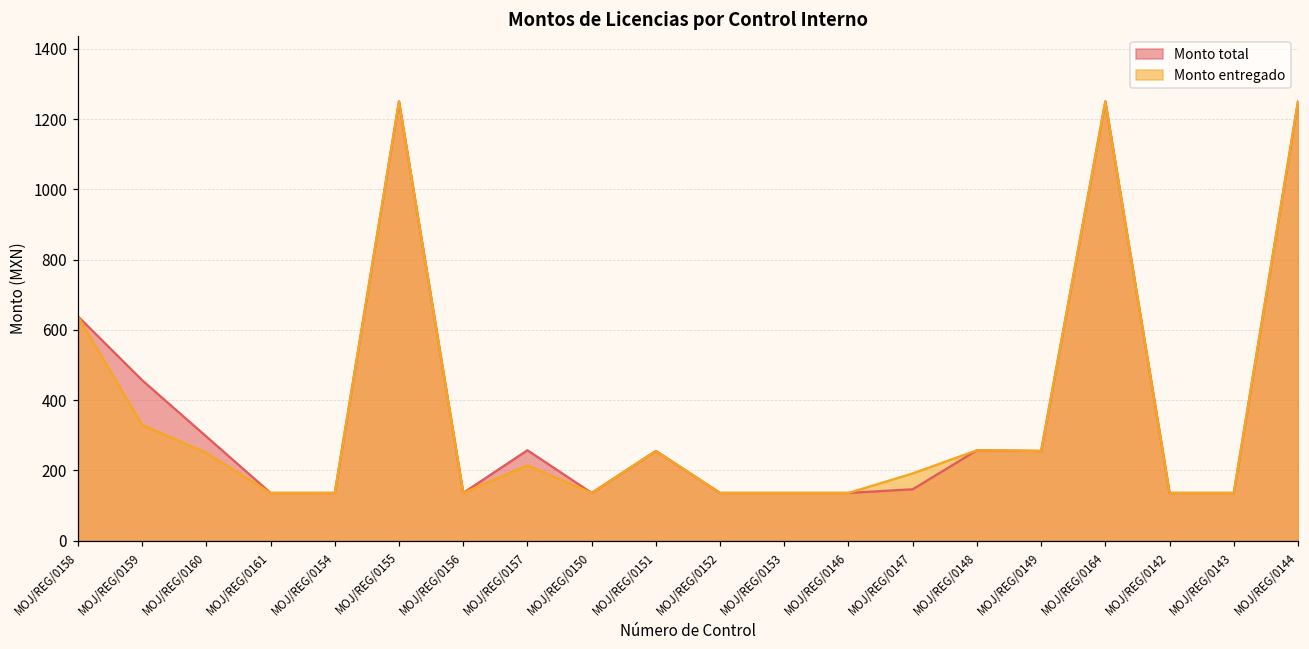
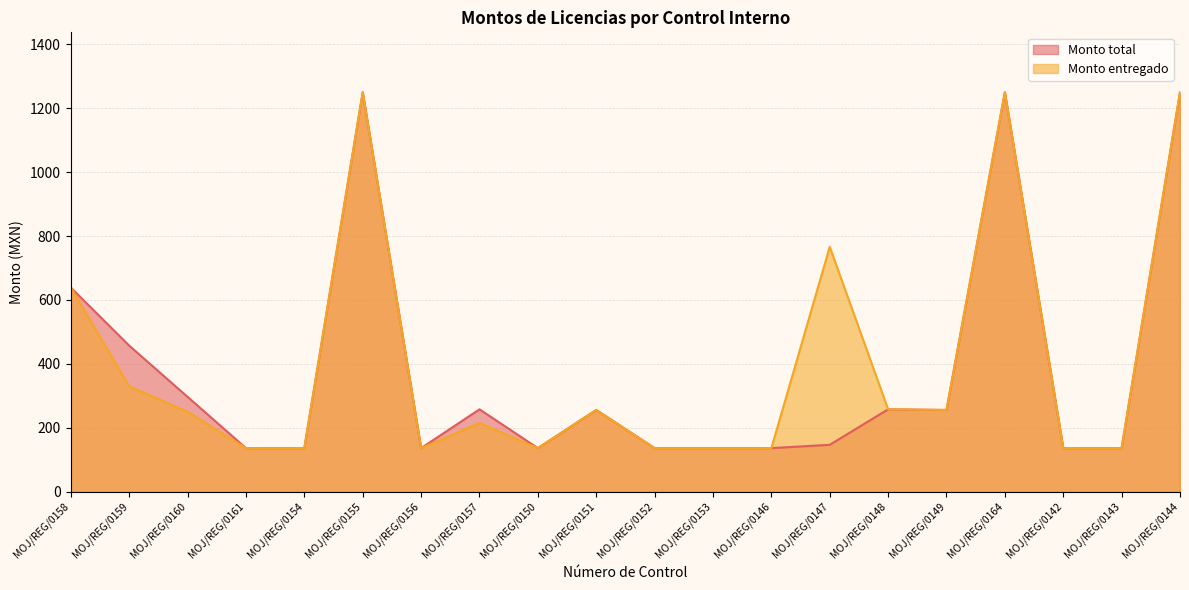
  {
    "Monto total": {
      "MOJ/REG/0159": 460,
      "MOJ/REG/0160": 300,
      "MOJ/REG/0157": 260,
      "MOJ/REG/0147": 150
    },
    "Monto entregado": {
      "MOJ/REG/0159": 330,
      "MOJ/REG/0160": 250,
      "MOJ/REG/0157": 210,
-     "MOJ/REG/0147": 190
+     "MOJ/REG/0147": 770
    }
  }
